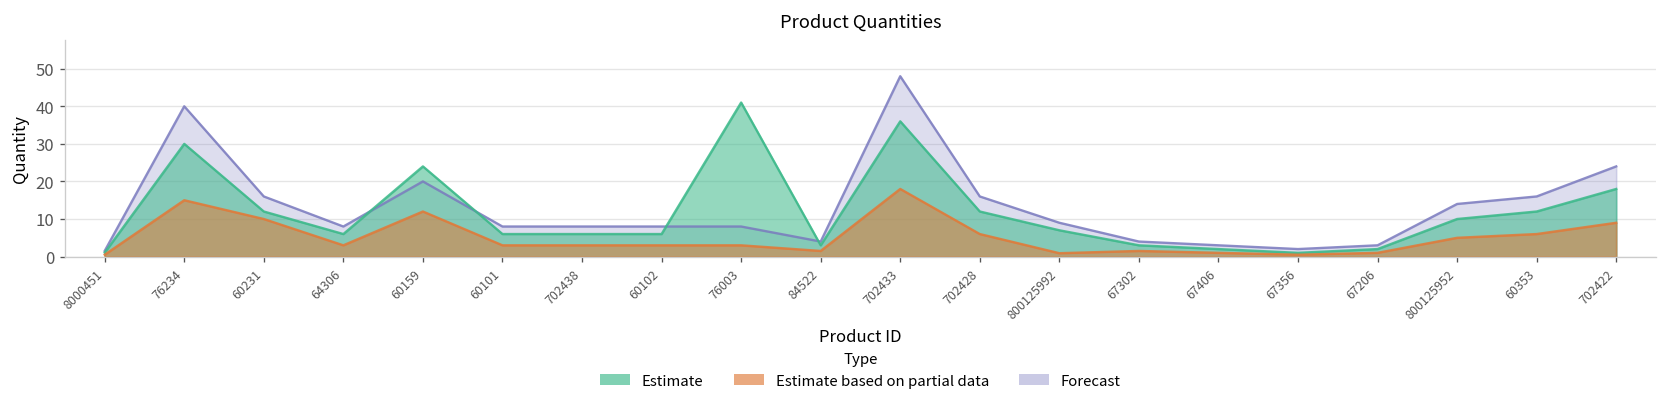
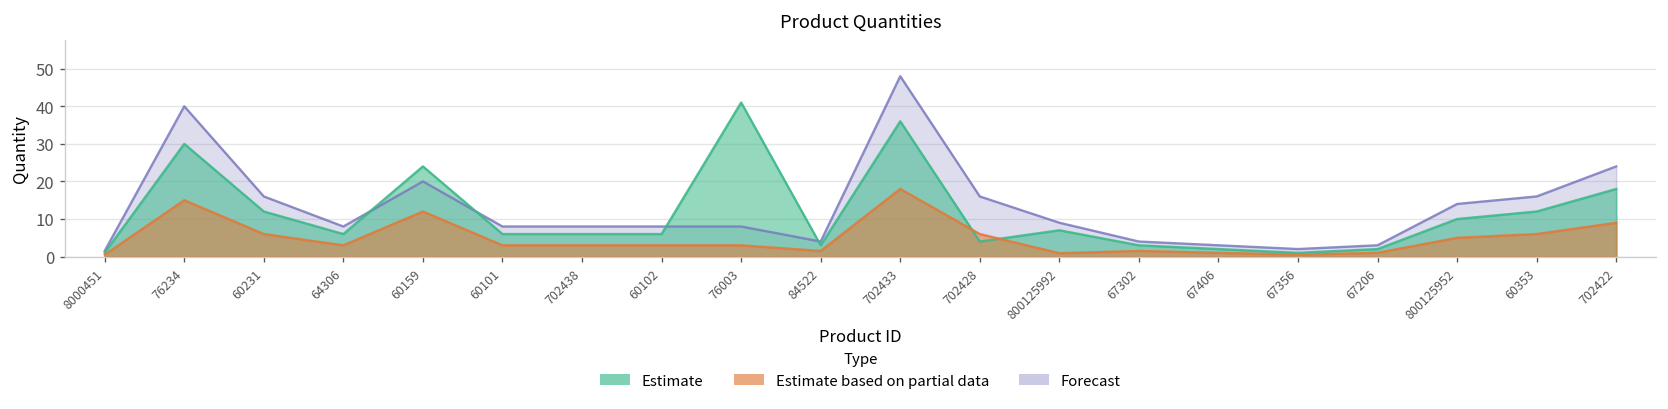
  {
    "Forecast": {
      "76234": 40,
      "60231": 16,
      "64306": 8,
      "60159": 20,
      "60101": 8,
      "702438": 8,
      "60102": 8,
      "76003": 8,
      "84522": 4,
      "702433": 48,
      "702428": 16,
      "800125992": 9,
      "67302": 4,
      "67406": 3,
      "67356": 2,
      "67206": 3,
      "800125952": 14,
      "60353": 16,
      "702422": 24
    },
    "Estimate": {
      "76234": 30,
      "60231": 12,
      "64306": 6,
      "60159": 24,
      "60101": 6,
      "702438": 6,
      "60102": 6,
      "76003": 41,
      "84522": 3,
      "702433": 36,
-     "702428": 12,
+     "702428": 4,
      "800125992": 7,
      "67302": 3,
      "67406": 2,
      "67206": 2,
      "800125952": 10,
      "60353": 12,
      "702422": 18
    },
    "Estimate based on partial data": {
      "76234": 15,
-     "60231": 10,
+     "60231": 6,
      "64306": 3,
      "60159": 12,
      "60101": 3,
      "702438": 3,
      "60102": 3,
      "76003": 3,
      "84522": 2,
      "702433": 18,
      "702428": 6,
      "800125992": 1,
      "67302": 2,
      "67406": 1,
      "67206": 1,
      "800125952": 5,
      "60353": 6,
      "702422": 9
    }
  }
